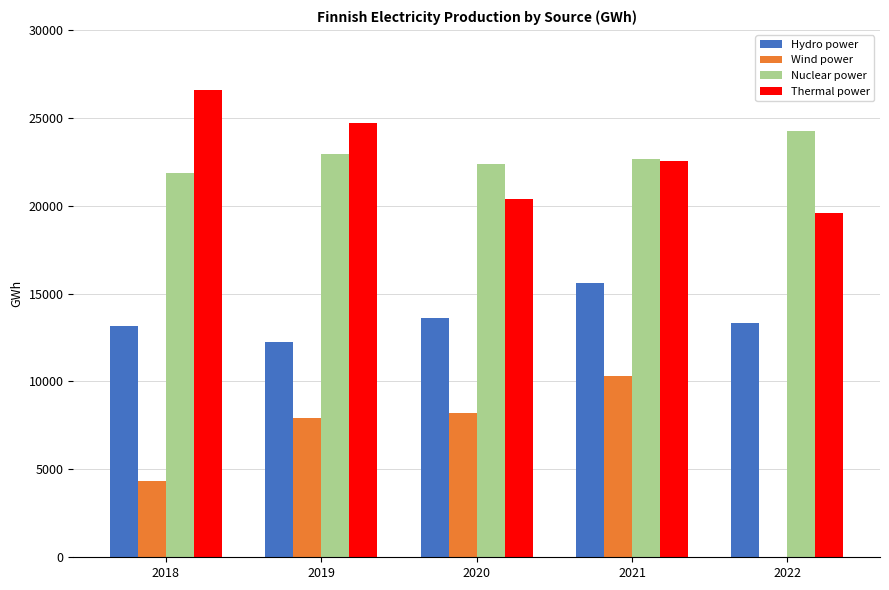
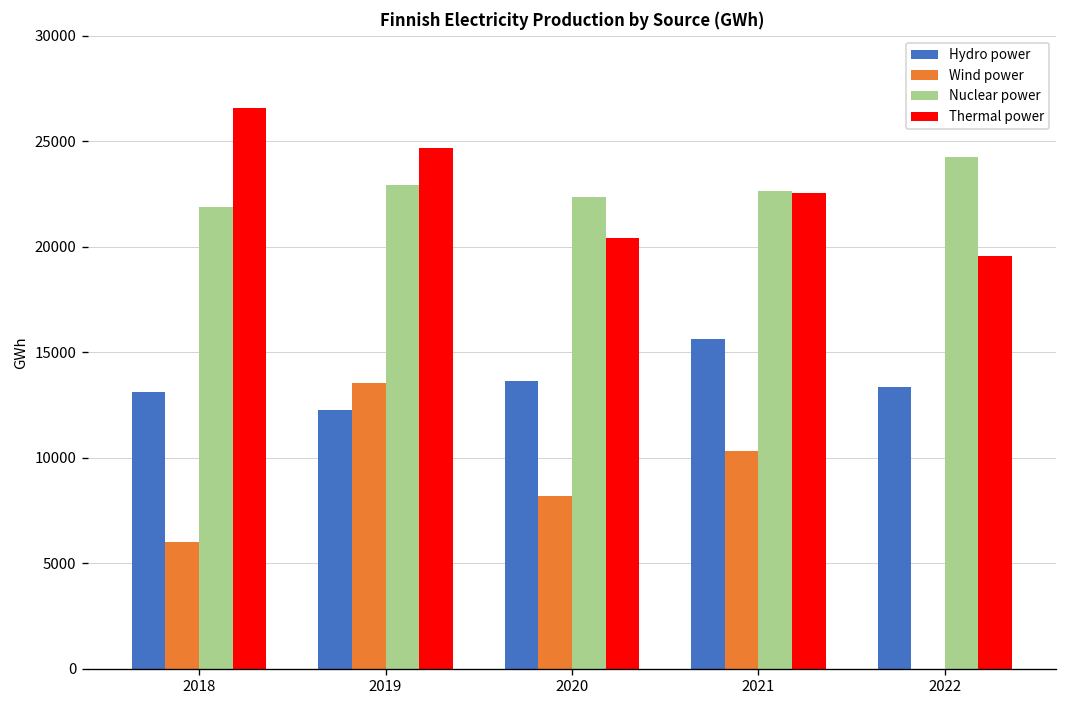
  {
    "Hydro power": {
      "2018": 13100,
      "2019": 12200,
      "2020": 13600,
      "2021": 15600,
      "2022": 13300
    },
    "Wind power": {
-     "2018": 4300,
-     "2019": 7900,
+     "2018": 6000,
+     "2019": 13500,
      "2020": 8200,
      "2021": 10300,
      "2022": 0
    },
    "Nuclear power": {
      "2018": 21900,
      "2019": 22900,
      "2020": 22400,
      "2021": 22600,
      "2022": 24200
    },
    "Thermal power": {
      "2018": 26600,
      "2019": 24700,
      "2020": 20400,
      "2021": 22600,
      "2022": 19600
    }
  }
